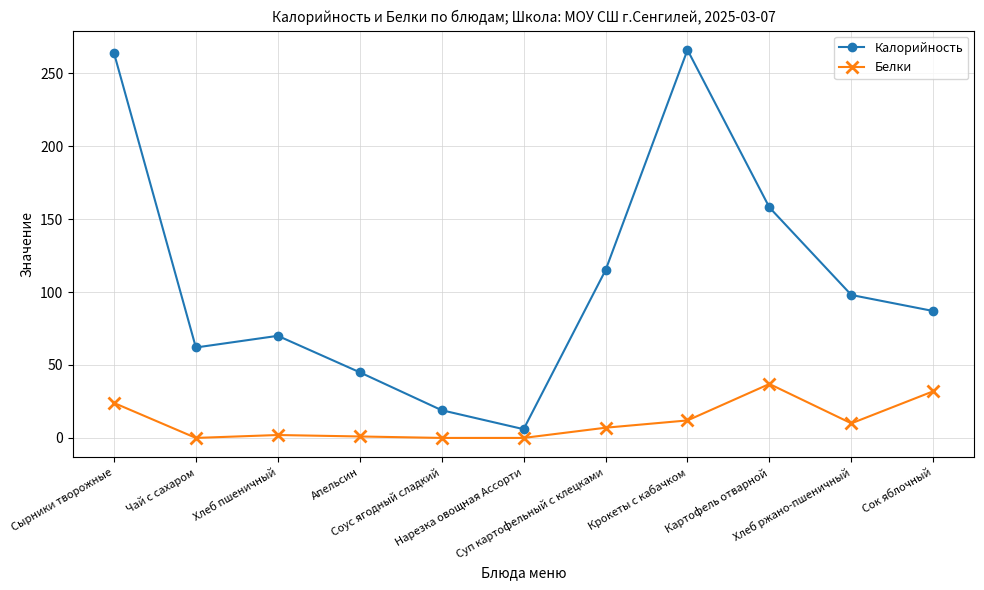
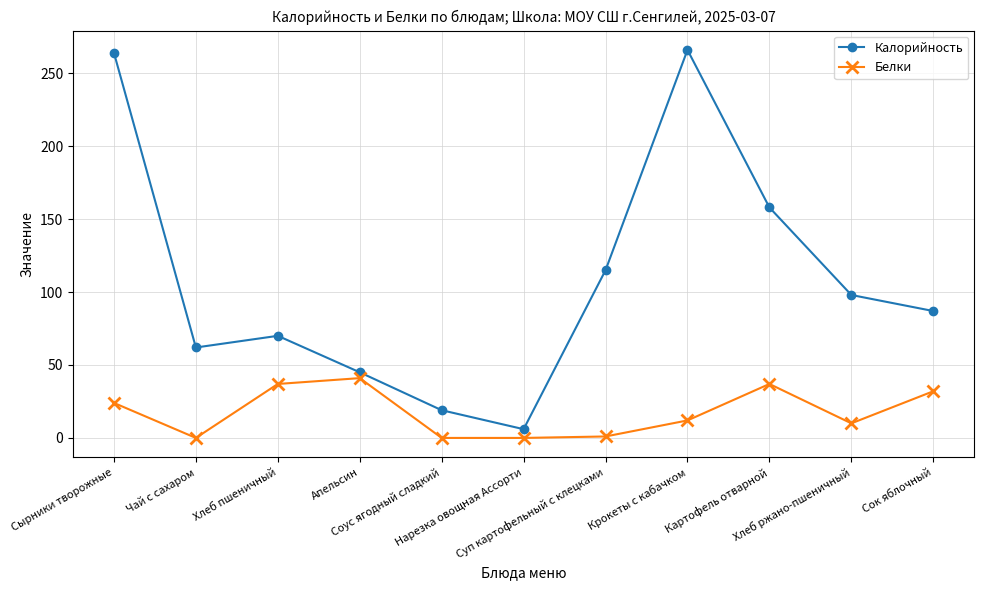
  {
    "Калорийность": {
      "Сырники творожные": 264,
      "Чай с сахаром": 62,
      "Хлеб пшеничный": 70,
      "Апельсин": 45,
      "Соус ягодный сладкий": 19,
      "Нарезка овощная Ассорти": 6,
      "Суп картофельный с клецками": 115,
      "Крокеты с кабачком": 266,
      "Картофель отварной": 158,
      "Хлеб ржано-пшеничный": 98,
      "Сок яблочный": 87
    },
    "Белки": {
      "Сырники творожные": 24,
      "Чай с сахаром": 0,
-     "Хлеб пшеничный": 2,
-     "Апельсин": 1,
+     "Хлеб пшеничный": 37,
+     "Апельсин": 41,
      "Соус ягодный сладкий": 0,
      "Нарезка овощная Ассорти": 0,
-     "Суп картофельный с клецками": 7,
+     "Суп картофельный с клецками": 1,
      "Крокеты с кабачком": 12,
      "Картофель отварной": 37,
      "Хлеб ржано-пшеничный": 10,
      "Сок яблочный": 32
    }
  }
